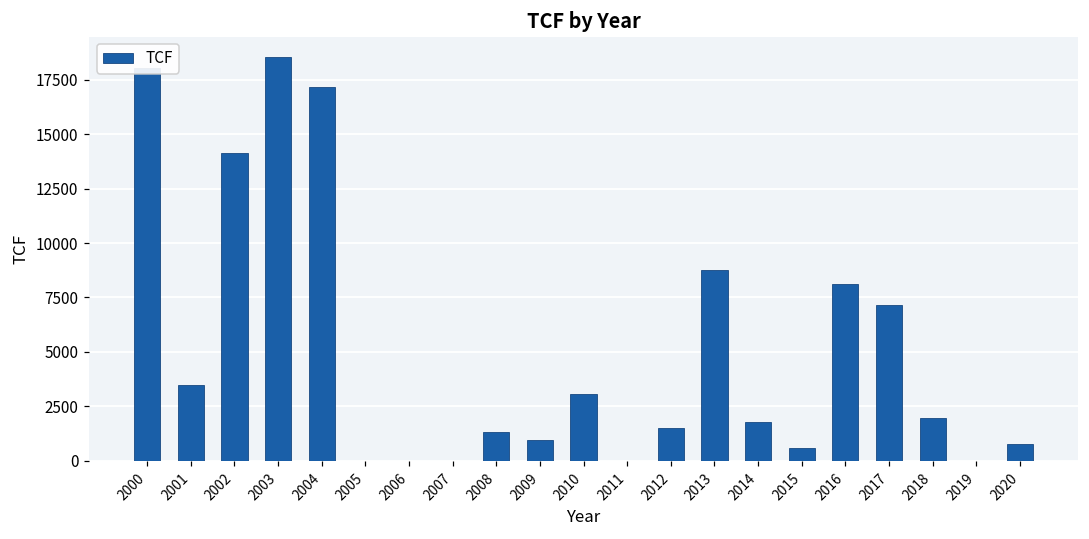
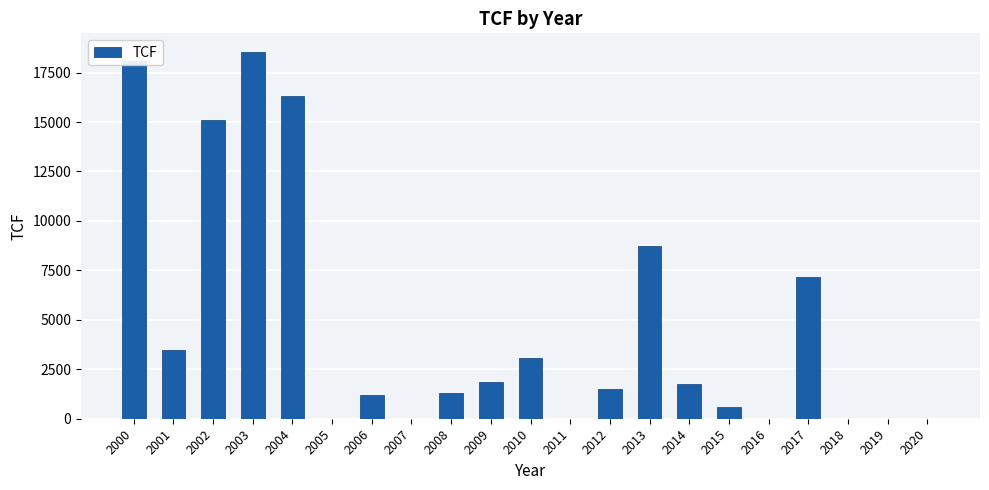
  {
    "2001": 3500,
-   "2002": 14200,
+   "2002": 15100,
    "2003": 18600,
-   "2004": 17200,
+   "2004": 16300,
    "2005": 0,
-   "2006": 0,
+   "2006": 1200,
    "2007": 0,
    "2008": 1300,
-   "2009": 900,
+   "2009": 1800,
    "2010": 3100,
    "2011": 0,
    "2012": 1500,
    "2013": 8700,
    "2014": 1800,
    "2015": 600,
-   "2016": 8100,
+   "2016": 0,
    "2017": 7200,
-   "2018": 1900,
+   "2018": 0,
    "2019": 0,
-   "2020": 800
+   "2020": 0
  }
